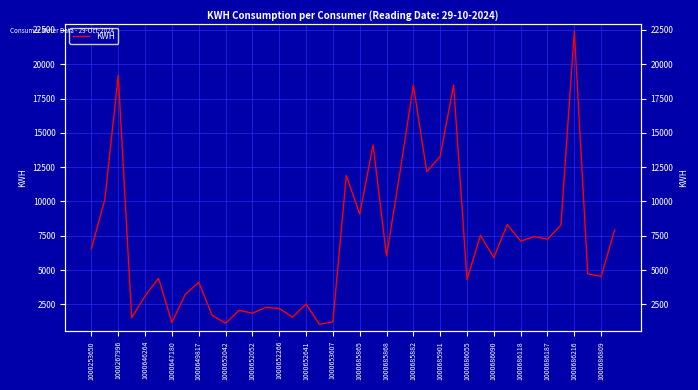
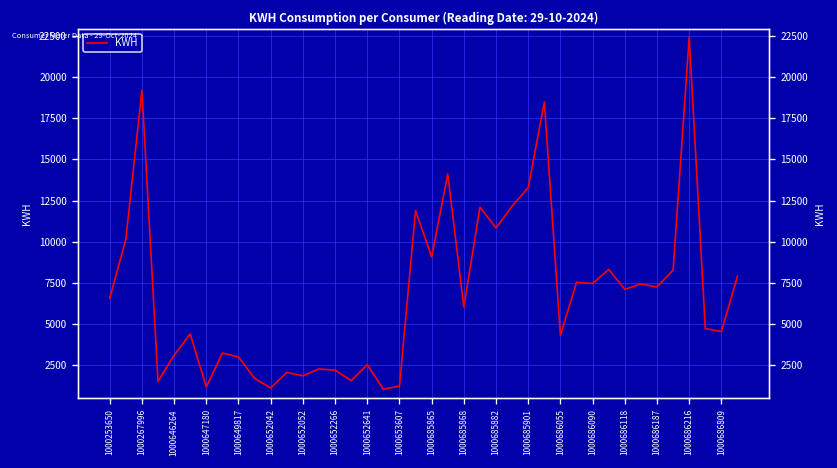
  {
    "1000253650": 6600,
    "1000267996": 19200,
    "1000646264": 3100,
    "1000647180": 1200,
-   "1000649817": 4100,
+   "1000649817": 3000,
    "1000652042": 1100,
    "1000652052": 1900,
    "1000652266": 2200,
    "1000652641": 2500,
    "1000653607": 1200,
    "1000685865": 9100,
    "1000685868": 6000,
-   "1000685882": 18500,
+   "1000685882": 10800,
    "1000685901": 13300,
    "1000686055": 4300,
-   "1000686090": 5900,
+   "1000686090": 7500,
    "1000686118": 7100,
    "1000686187": 7300,
    "1000686216": 22400,
    "1000686809": 4500
  }
